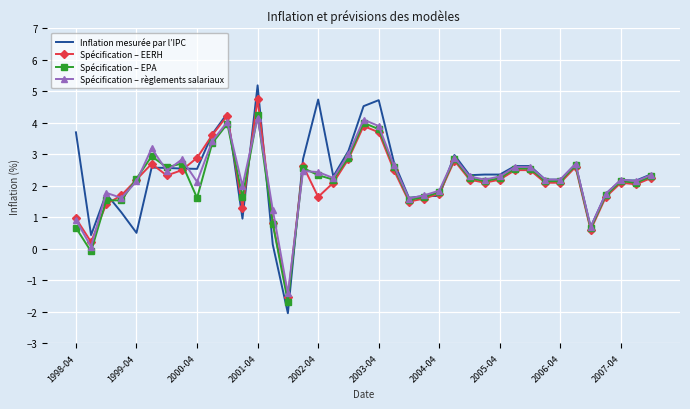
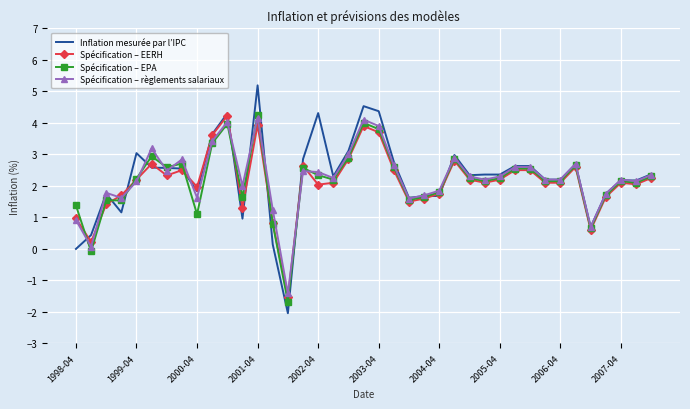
  {
    "Inflation mesurée par l’IPC": {
-     "1998-04": 3.7,
-     "1999-04": 0.5,
-     "2000-04": 2.5,
+     "1998-04": 0.0,
+     "1999-04": 3.0,
+     "2000-04": 1.8,
      "2001-04": 5.2,
-     "2002-04": 4.7,
-     "2003-04": 4.7
+     "2002-04": 4.3,
+     "2003-04": 4.4
    },
    "Spécification – EERH": {
-     "2000-04": 2.9,
-     "2001-04": 4.8,
-     "2002-04": 1.7,
+     "2000-04": 2.0,
+     "2001-04": 3.9,
+     "2002-04": 2.0,
      "2003-04": 3.7
    },
    "Spécification – EPA": {
-     "1998-04": 0.7,
-     "2000-04": 1.6,
+     "1998-04": 1.4,
+     "2000-04": 1.1,
      "2002-04": 2.3,
      "2003-04": 3.8
    },
    "Spécification – règlements salariaux": {
-     "2000-04": 2.1,
+     "2000-04": 1.6,
      "2002-04": 2.4,
      "2003-04": 3.9
    }
  }
